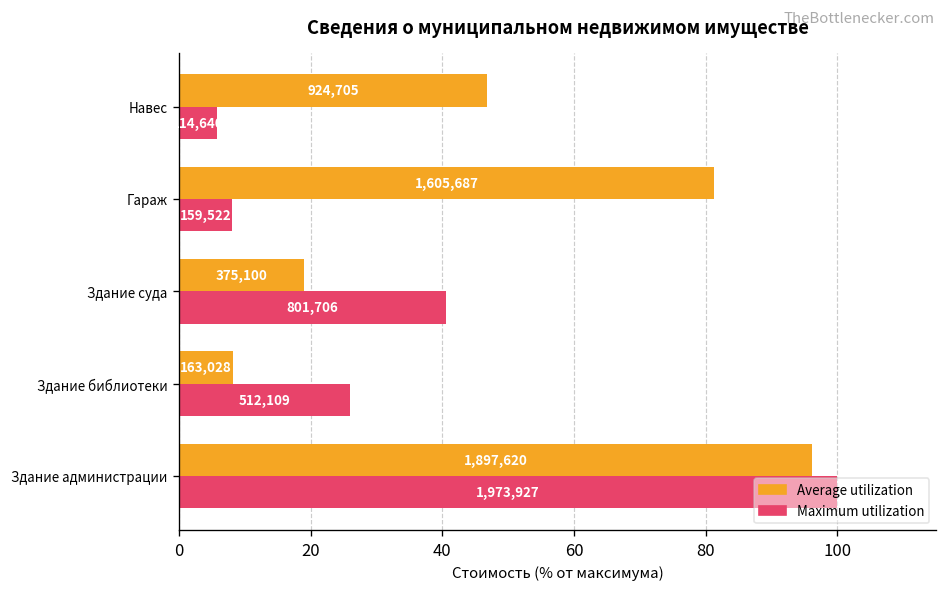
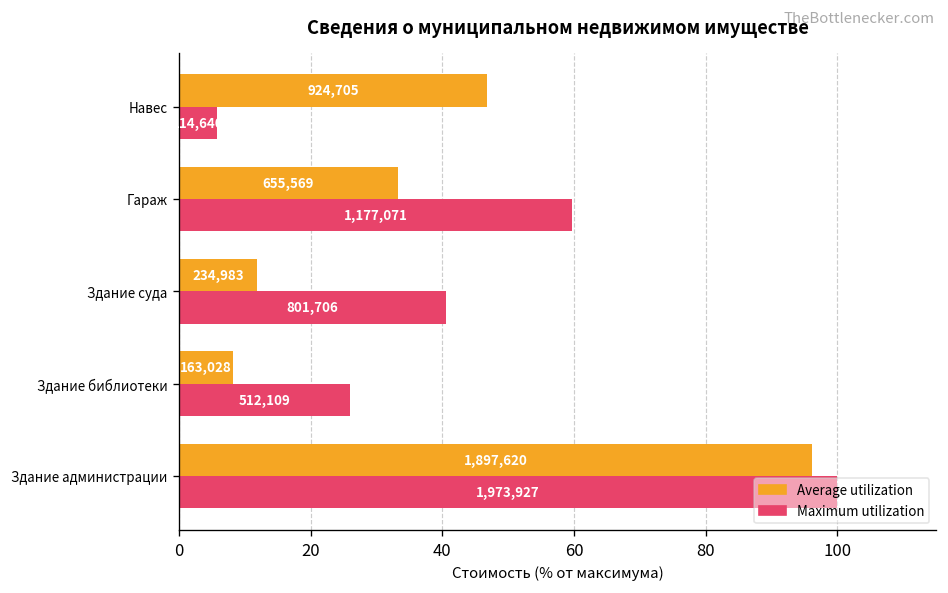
  {
    "Average utilization": {
-     "Гараж": "1,605,687",
-     "Здание суда": "375,100"
+     "Гараж": "655,569",
+     "Здание суда": "234,983"
    },
    "Maximum utilization": {
-     "Гараж": "159,522"
+     "Гараж": "1,177,071"
    }
  }
